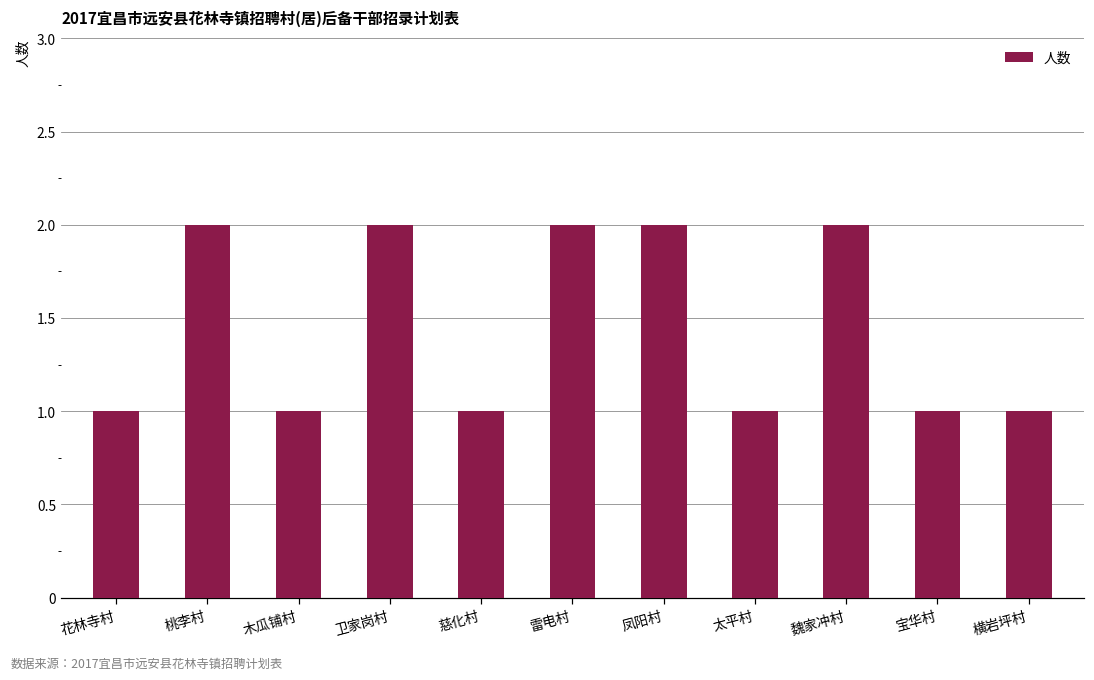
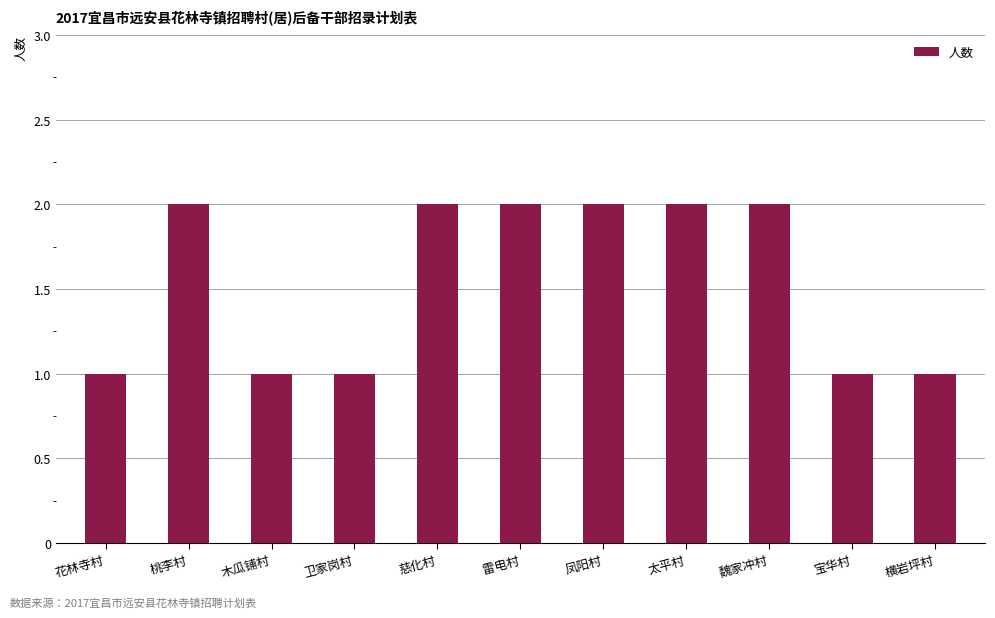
  {
    "花林寺村": 1,
    "桃李村": 2,
    "木瓜铺村": 1,
-   "卫家岗村": 2,
-   "慈化村": 1,
+   "卫家岗村": 1,
+   "慈化村": 2,
    "雷电村": 2,
    "凤阳村": 2,
-   "太平村": 1,
+   "太平村": 2,
    "魏家冲村": 2,
    "宝华村": 1,
    "横岩坪村": 1
  }
